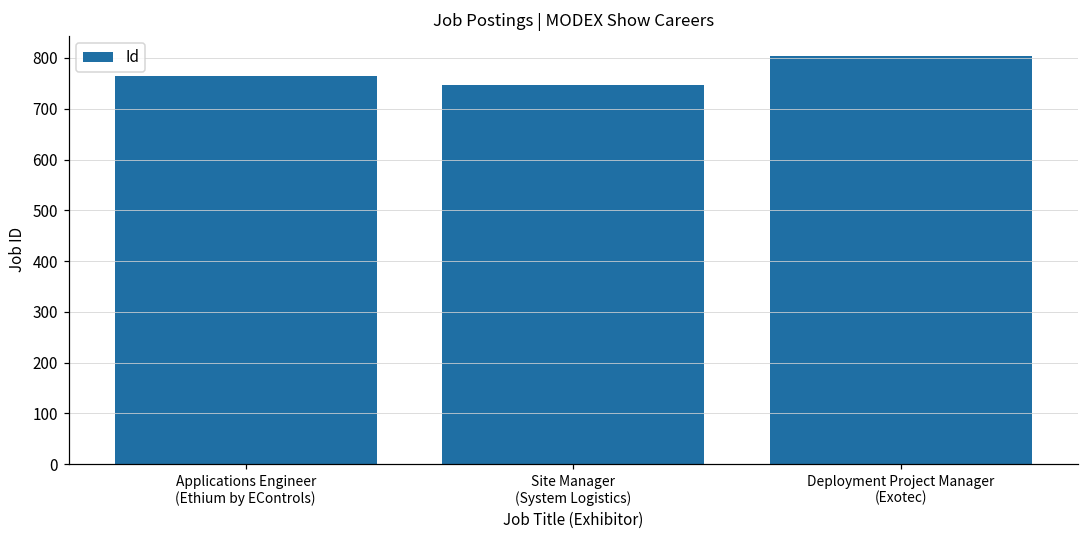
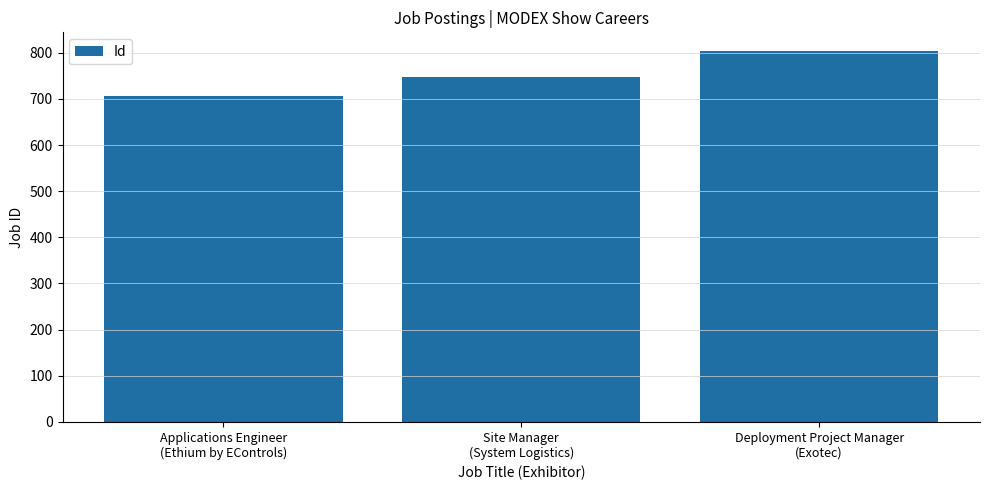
  {
-   "Applications Engineer (Ethium by EControls)": 760,
+   "Applications Engineer (Ethium by EControls)": 710,
    "Site Manager (System Logistics)": 750,
    "Deployment Project Manager (Exotec)": 800
  }
